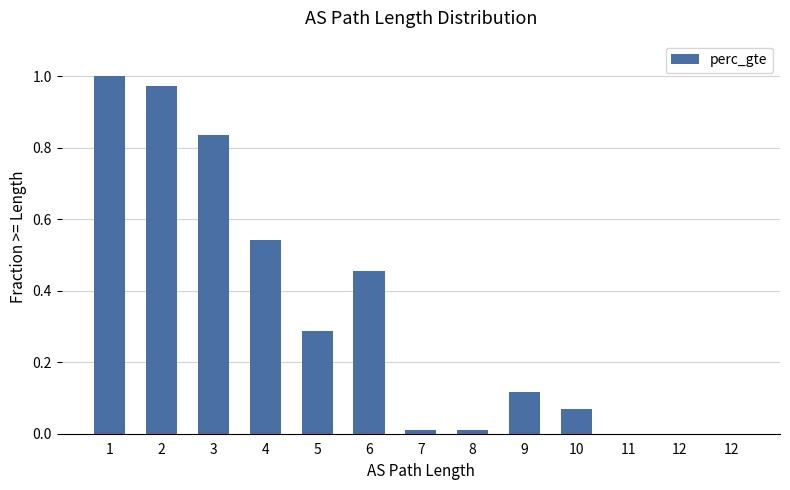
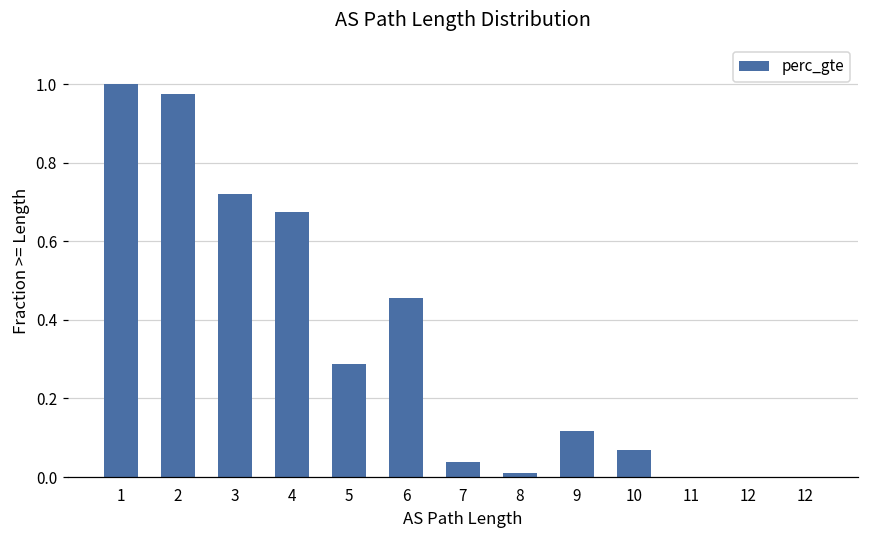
  {
    "1": 1.00,
    "2": 0.97,
-   "3": 0.84,
-   "4": 0.54,
+   "3": 0.72,
+   "4": 0.67,
    "5": 0.29,
    "6": 0.46,
-   "7": 0.01,
+   "7": 0.04,
    "8": 0.01,
    "9": 0.12,
    "10": 0.07
  }
